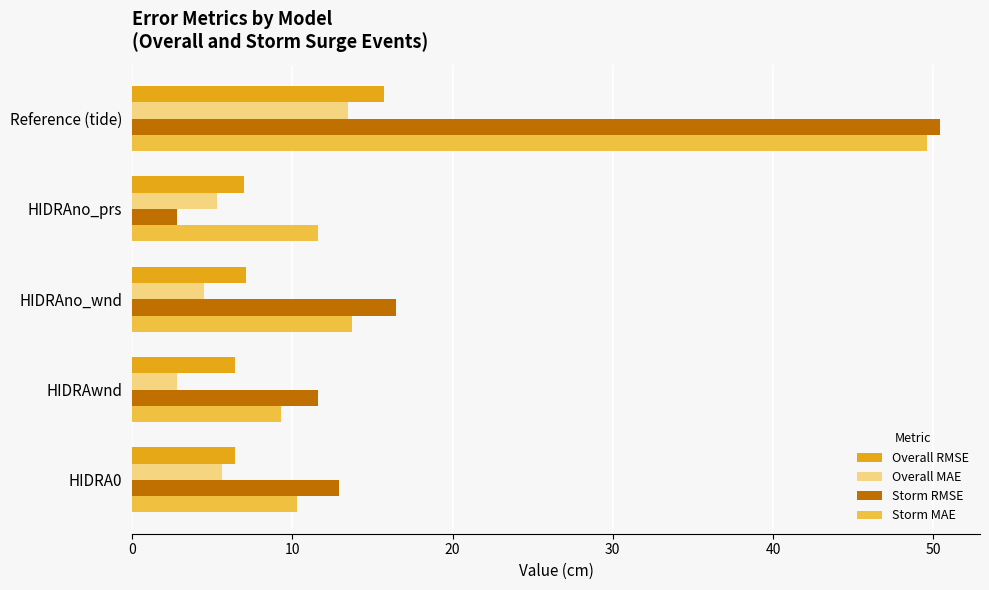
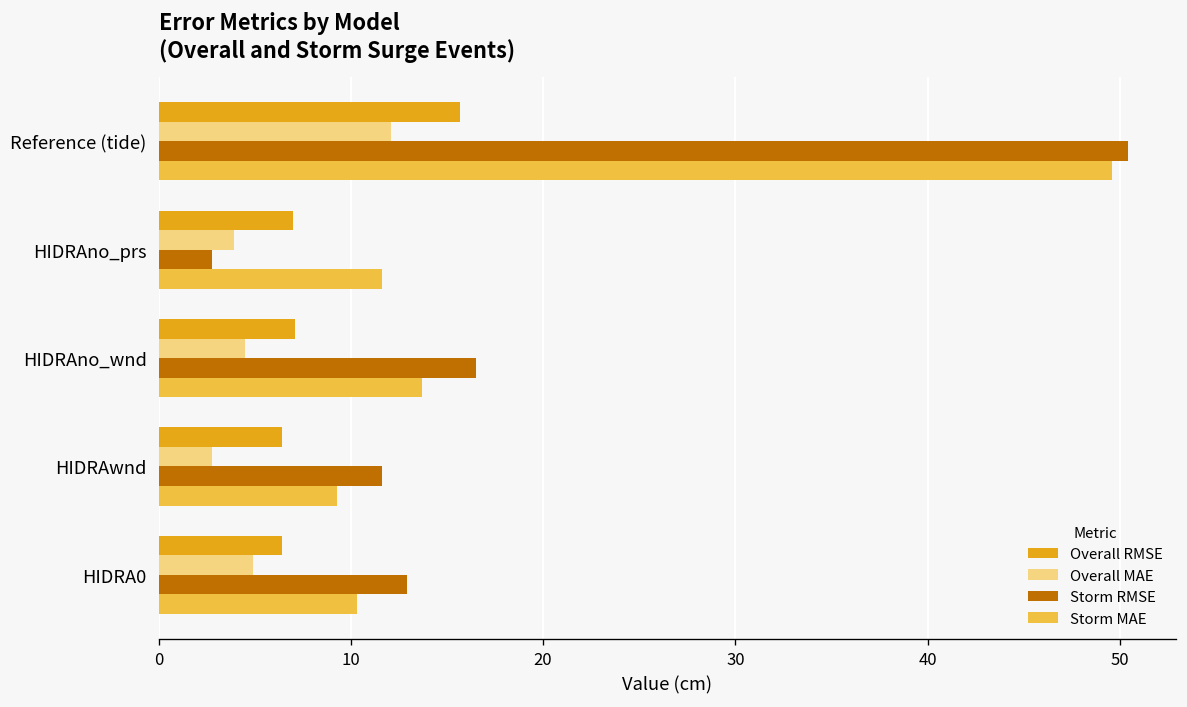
  {
    "Overall MAE": {
-     "Reference (tide)": 13.5,
-     "HIDRAno_prs": 5.3,
+     "Reference (tide)": 12.1,
+     "HIDRAno_prs": 3.9,
      "HIDRAno_wnd": 4.5,
      "HIDRAwnd": 2.8,
-     "HIDRA0": 5.6
+     "HIDRA0": 4.9
    },
    "Storm RMSE": {
      "Reference (tide)": 50.4,
      "HIDRAno_prs": 2.8,
      "HIDRAno_wnd": 16.5,
      "HIDRAwnd": 11.6,
      "HIDRA0": 12.9
    }
  }
